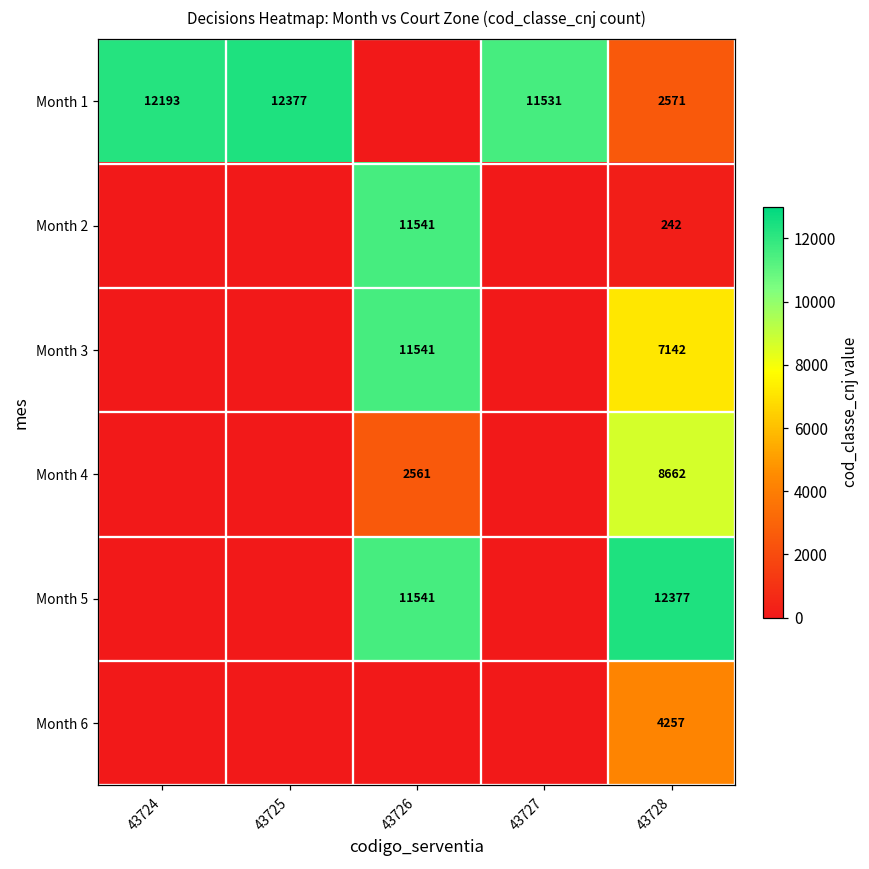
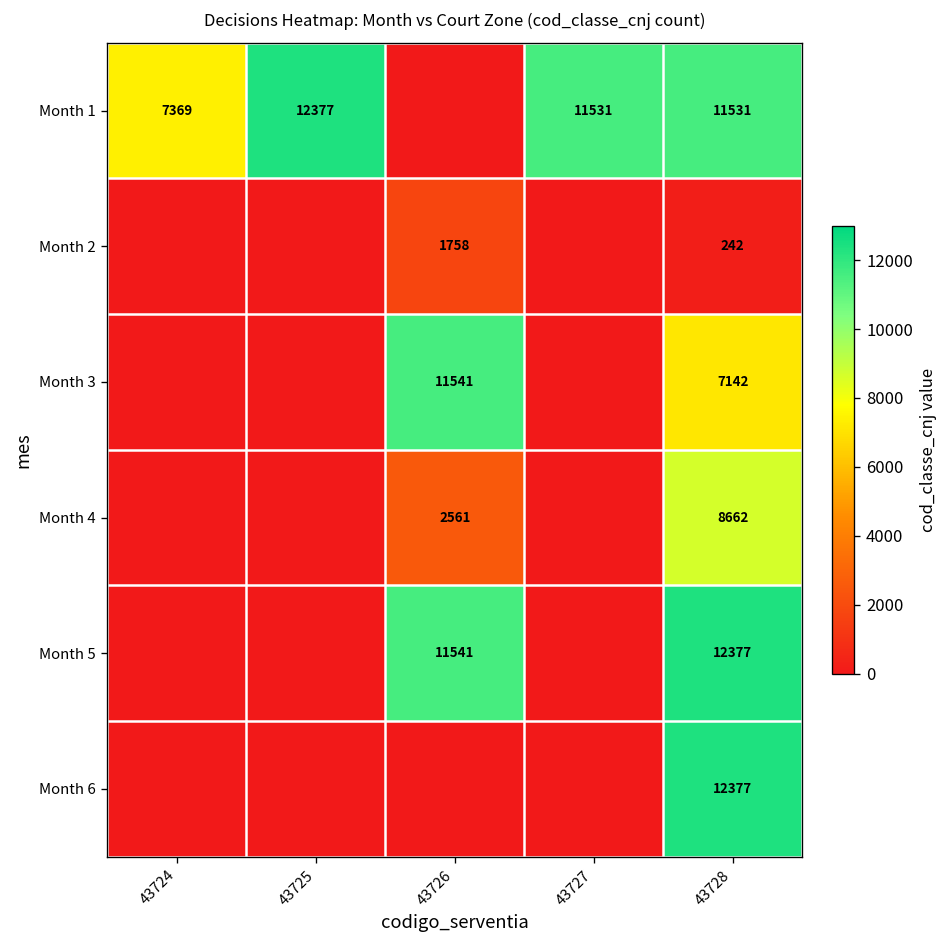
  {
    "Month 1": {
-     "43724": 12193,
+     "43724": 7369,
      "43725": 12377,
      "43727": 11531,
-     "43728": 2571
+     "43728": 11531
    },
    "Month 2": {
-     "43726": 11541,
+     "43726": 1758,
      "43728": 242
    },
    "Month 3": {
      "43726": 11541,
      "43728": 7142
    },
    "Month 4": {
      "43726": 2561,
      "43728": 8662
    },
    "Month 5": {
      "43726": 11541,
      "43728": 12377
    },
    "Month 6": {
-     "43728": 4257
+     "43728": 12377
    }
  }
